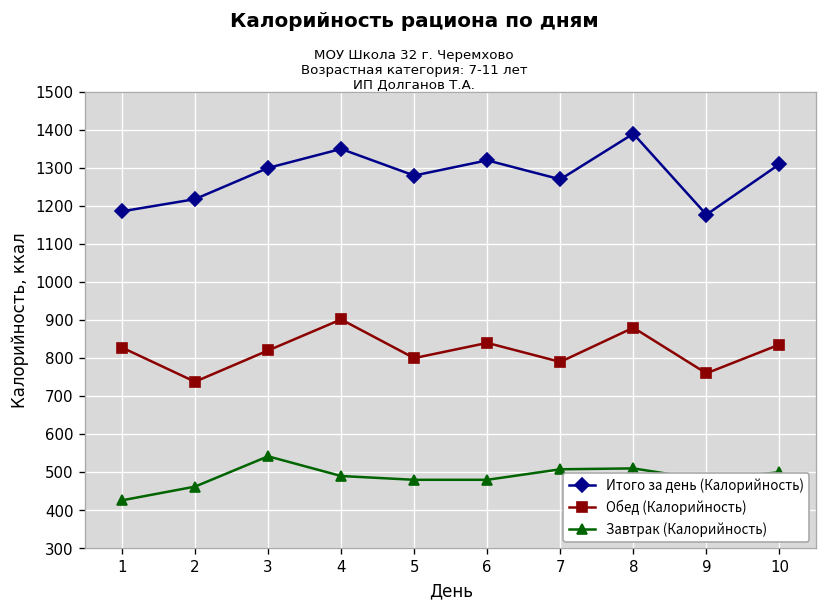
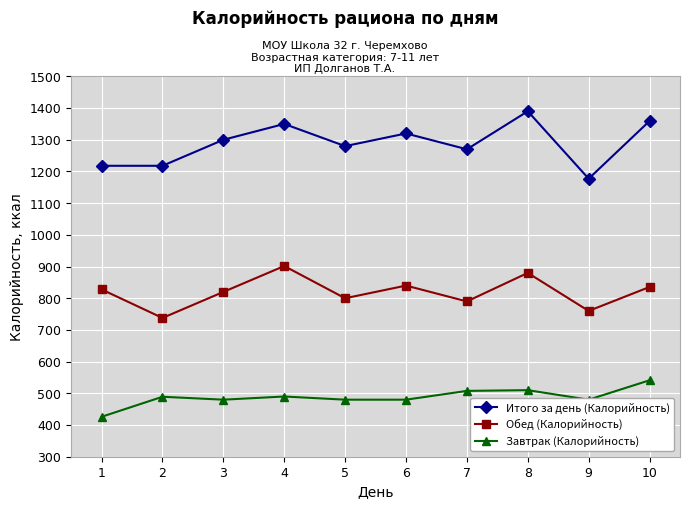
  {
    "Итого за день (Калорийность)": {
-     "1": 1190,
+     "1": 1220,
      "2": 1220,
      "3": 1300,
      "4": 1350,
      "5": 1280,
      "6": 1320,
      "7": 1270,
      "8": 1390,
      "9": 1180,
-     "10": 1310
+     "10": 1360
    },
    "Обед (Калорийность)": {
      "1": 830,
      "2": 740,
      "3": 820,
      "4": 900,
      "5": 800,
      "6": 840,
      "7": 790,
      "8": 880,
      "9": 760,
      "10": 840
    },
    "Завтрак (Калорийность)": {
      "1": 430,
-     "2": 460,
-     "3": 540,
+     "2": 490,
+     "3": 480,
      "4": 490,
      "5": 480,
      "6": 480,
      "7": 510,
      "8": 510,
-     "10": 500
+     "10": 540
    }
  }
